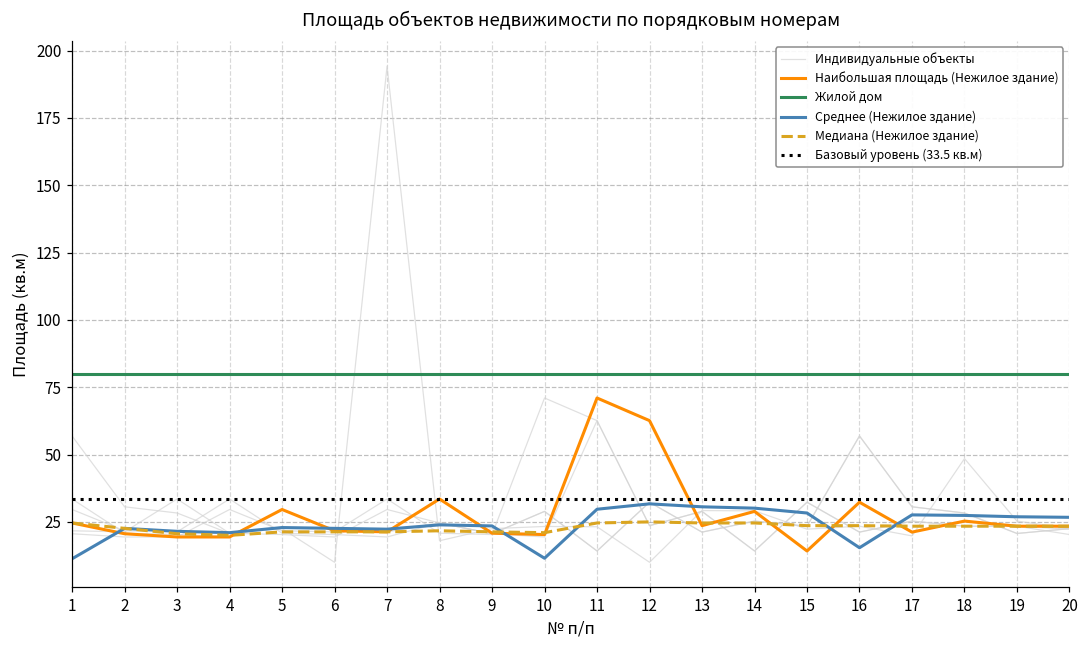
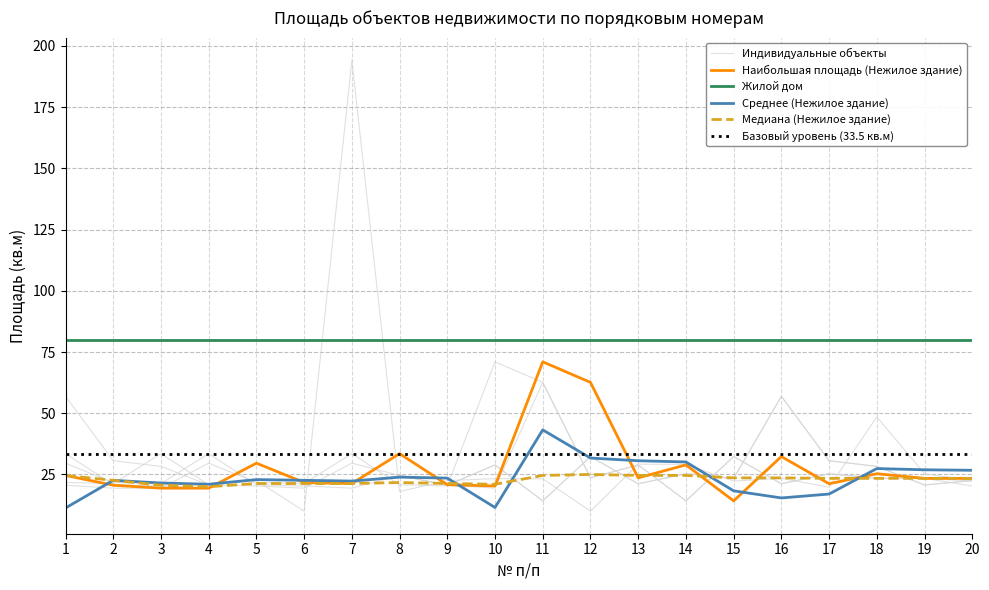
  {
    "Жилой дом": {
      "1": 80,
      "2": 80,
      "3": 80,
      "4": 80,
      "5": 80,
      "6": 80,
      "7": 80,
      "8": 80,
      "9": 80,
      "10": 80,
      "11": 80,
      "12": 80,
      "13": 80,
      "14": 80,
      "15": 80,
      "16": 80,
      "17": 80,
      "18": 80,
      "19": 80,
      "20": 80
    },
    "Среднее (Нежилое здание)": {
      "1": 11,
      "10": 12,
-     "11": 30,
+     "11": 43,
      "13": 31,
-     "15": 28,
+     "15": 18,
      "16": 15,
-     "17": 28,
+     "17": 17,
      "19": 27,
      "20": 27
    },
    "Базовый уровень (33.5 кв.м)": {
      "2": 34,
      "5": 34,
      "6": 34,
      "9": 34,
      "10": 34,
      "11": 34,
      "12": 34,
      "13": 34,
      "14": 34,
      "15": 34,
      "16": 34,
      "17": 34,
      "18": 34,
      "19": 34,
      "20": 34
    }
  }
